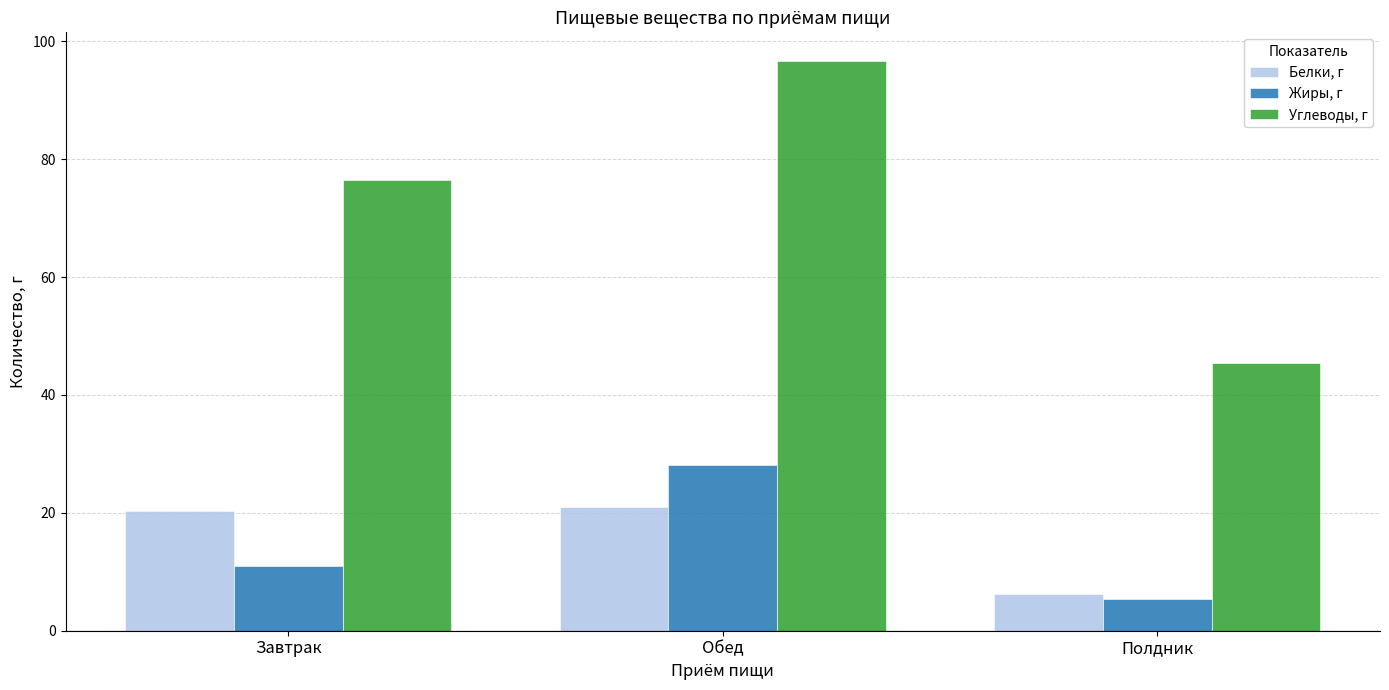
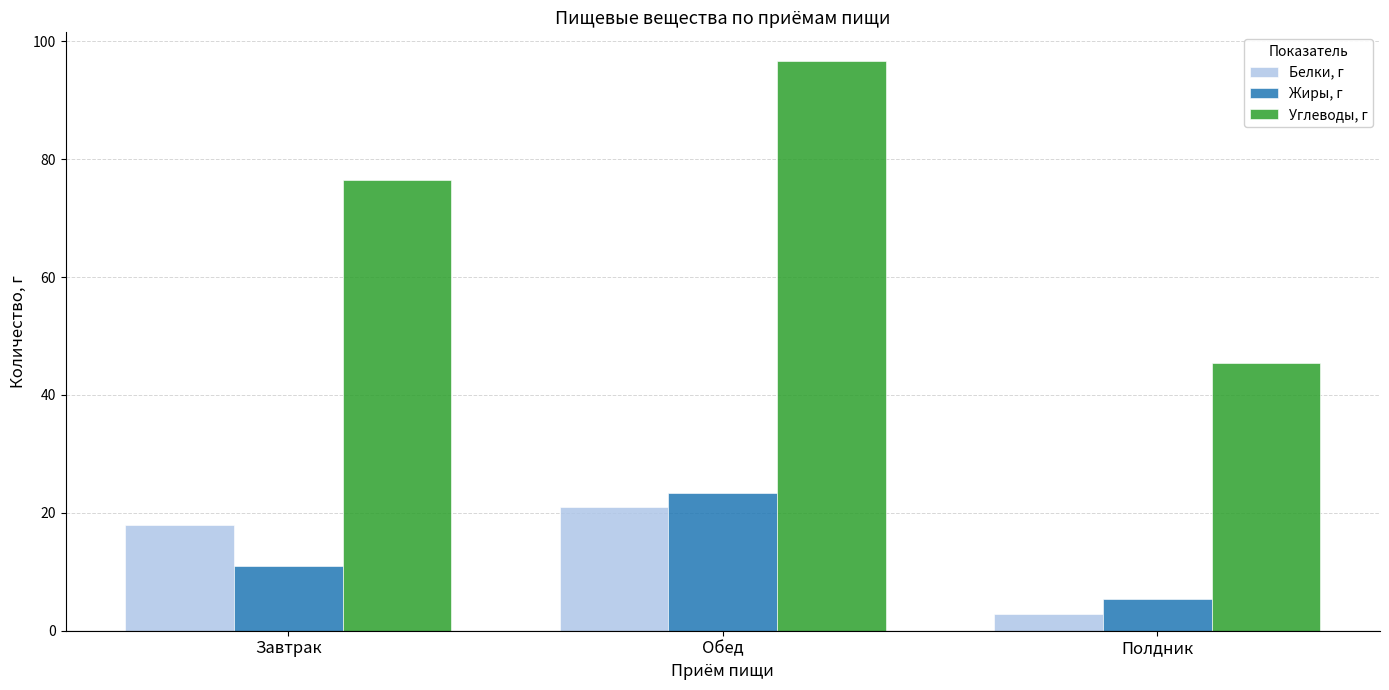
  {
    "Белки, г": {
-     "Завтрак": 20,
+     "Завтрак": 18,
      "Обед": 21,
-     "Полдник": 6
+     "Полдник": 3
    },
    "Жиры, г": {
      "Завтрак": 11,
-     "Обед": 28,
+     "Обед": 23,
      "Полдник": 5
    },
    "Углеводы, г": {
      "Завтрак": 77,
      "Обед": 97,
      "Полдник": 45
    }
  }
